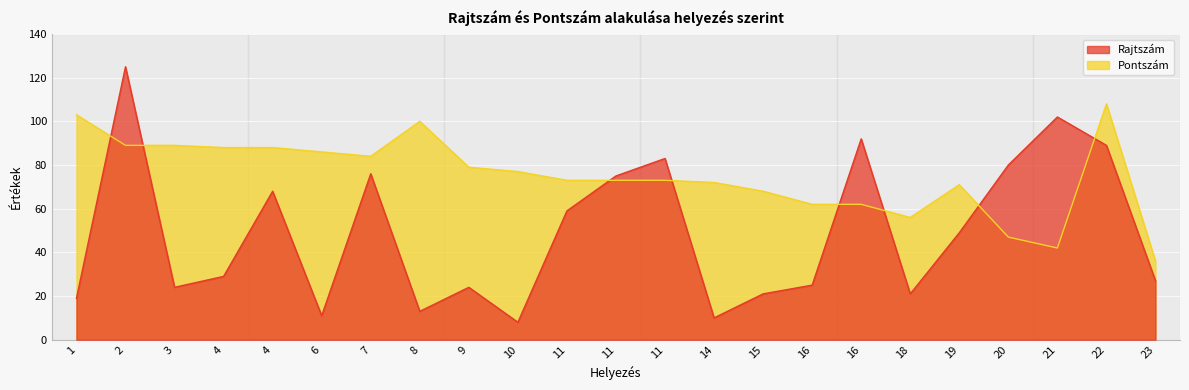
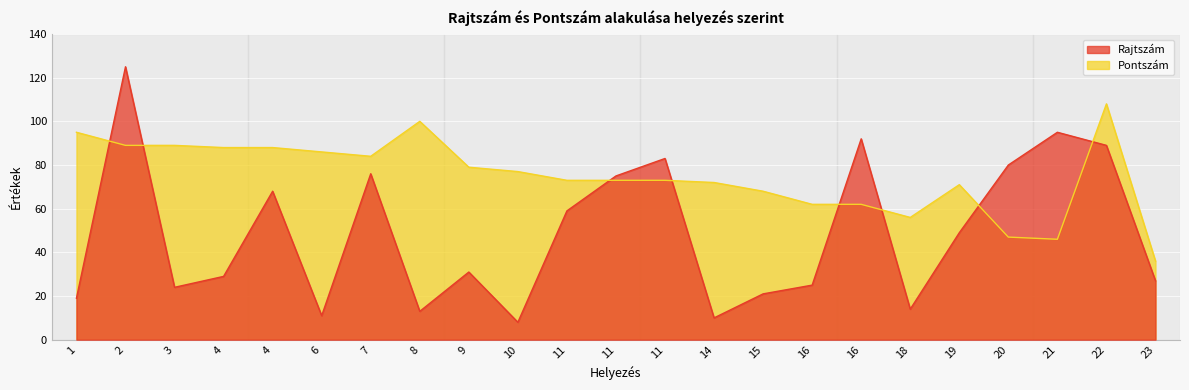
  {
    "Rajtszám": {
      "1": 19,
      "2": 125,
      "3": 24,
      "6": 11,
      "7": 76,
      "8": 13,
-     "9": 24,
+     "9": 31,
      "10": 8,
      "14": 10,
      "15": 21,
-     "18": 21,
+     "18": 14,
      "19": 49,
      "20": 80,
-     "21": 102,
+     "21": 95,
      "22": 89,
      "23": 27
    },
    "Pontszám": {
-     "1": 103,
+     "1": 95,
      "2": 89,
      "3": 89,
      "6": 86,
      "7": 84,
      "8": 100,
      "9": 79,
      "10": 77,
      "14": 72,
      "15": 68,
      "18": 56,
      "19": 71,
      "20": 47,
-     "21": 42,
+     "21": 46,
      "22": 108,
      "23": 36
    }
  }
